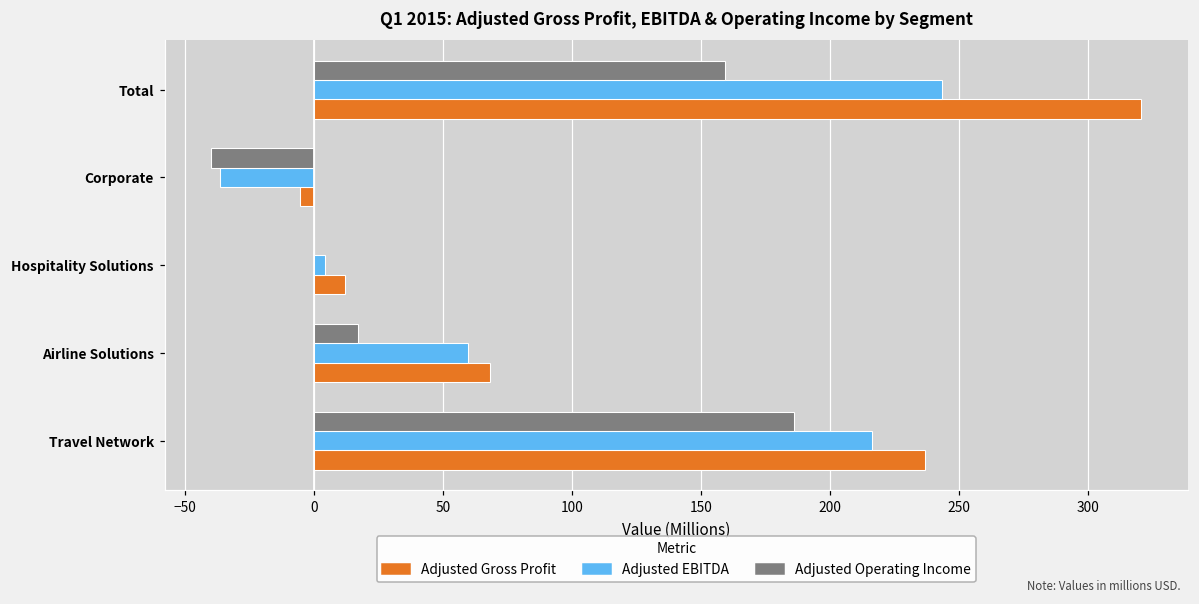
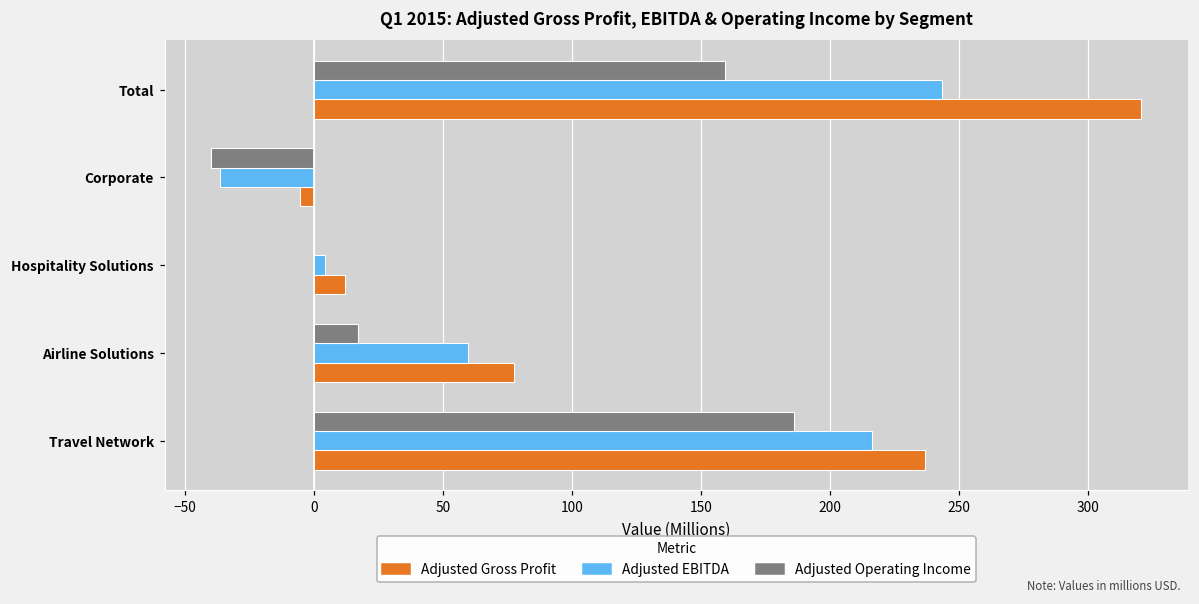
  {
    "Adjusted Gross Profit": {
      "Total": 321,
      "Corporate": -5,
      "Hospitality Solutions": 12,
-     "Airline Solutions": 68,
+     "Airline Solutions": 77,
      "Travel Network": 237
    },
    "Adjusted EBITDA": {
      "Total": 244,
      "Corporate": -36,
      "Hospitality Solutions": 4,
      "Airline Solutions": 60,
      "Travel Network": 216
    },
    "Adjusted Operating Income": {
      "Total": 159,
      "Corporate": -40,
      "Airline Solutions": 17,
      "Travel Network": 186
    }
  }
